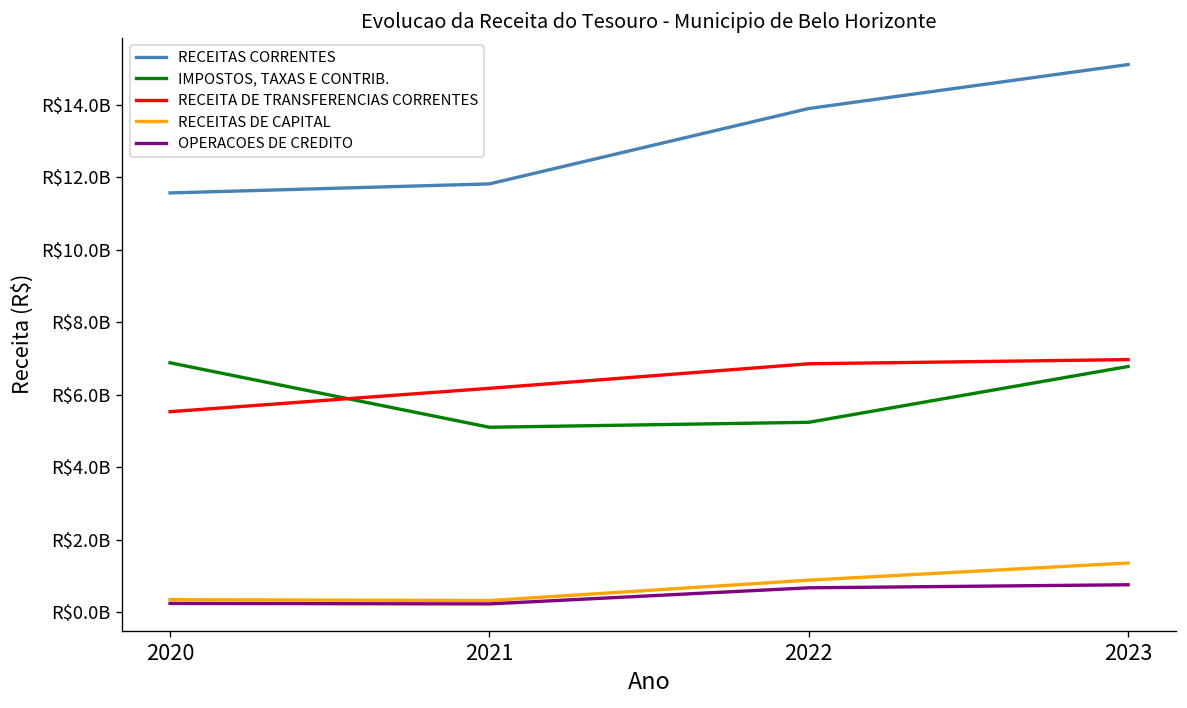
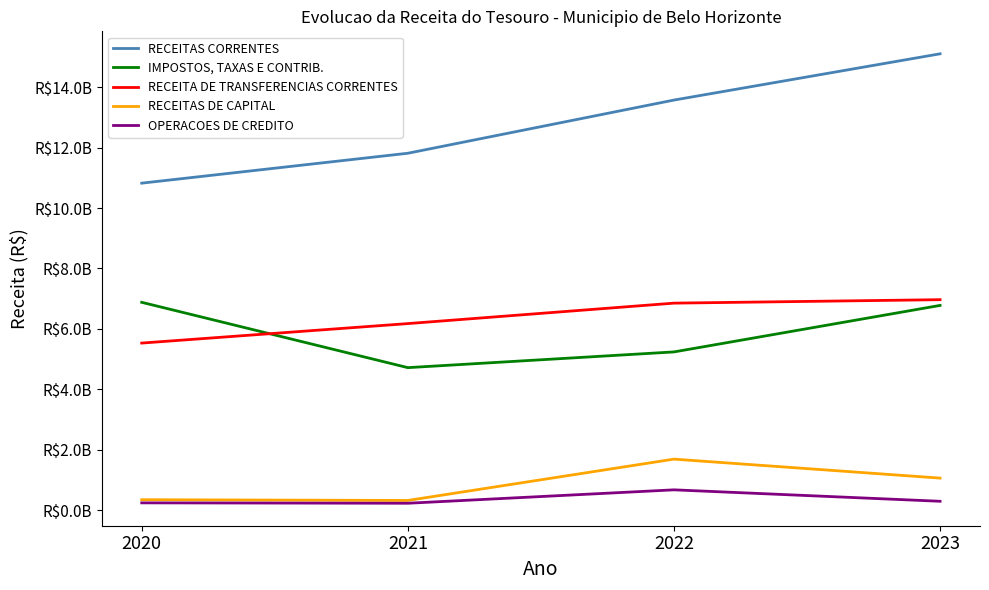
  {
    "RECEITAS CORRENTES": {
-     "2020": "R$11600000000",
+     "2020": "R$10800000000",
      "2021": "R$11800000000",
-     "2022": "R$13900000000",
+     "2022": "R$13600000000",
      "2023": "R$15100000000"
    },
    "IMPOSTOS, TAXAS E CONTRIB.": {
      "2020": "R$6900000000",
-     "2021": "R$5100000000",
+     "2021": "R$4700000000",
      "2022": "R$5200000000",
      "2023": "R$6800000000"
    },
    "RECEITA DE TRANSFERENCIAS CORRENTES": {
      "2020": "R$5500000000",
      "2021": "R$6200000000",
      "2022": "R$6900000000",
      "2023": "R$7000000000"
    },
    "RECEITAS DE CAPITAL": {
      "2020": "R$300000000",
      "2021": "R$300000000",
-     "2022": "R$900000000",
-     "2023": "R$1400000000"
+     "2022": "R$1700000000",
+     "2023": "R$1100000000"
    },
    "OPERACOES DE CREDITO": {
      "2020": "R$200000000",
      "2021": "R$200000000",
      "2022": "R$700000000",
-     "2023": "R$800000000"
+     "2023": "R$300000000"
    }
  }
